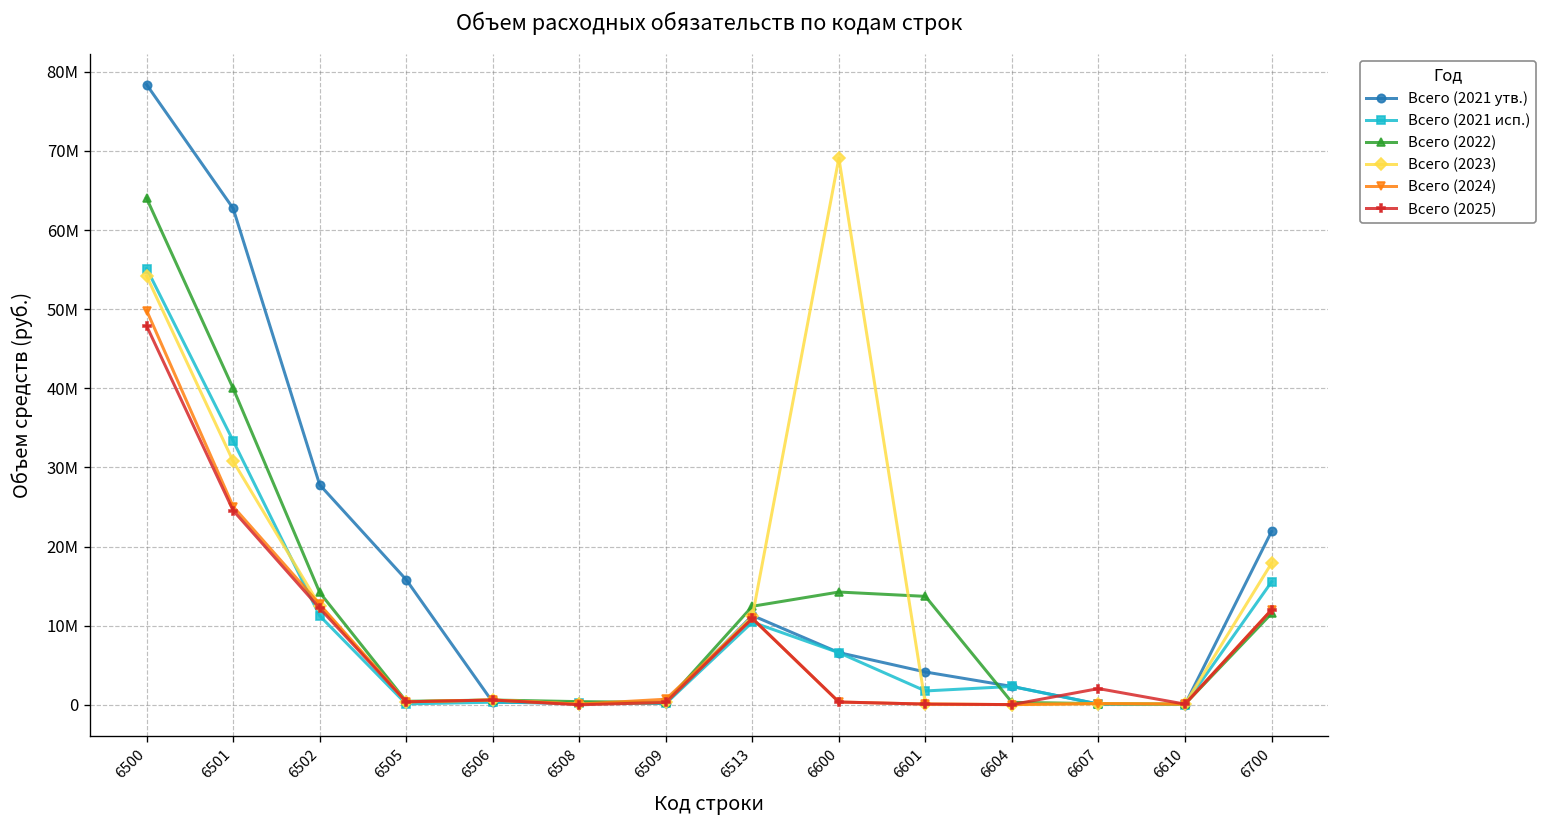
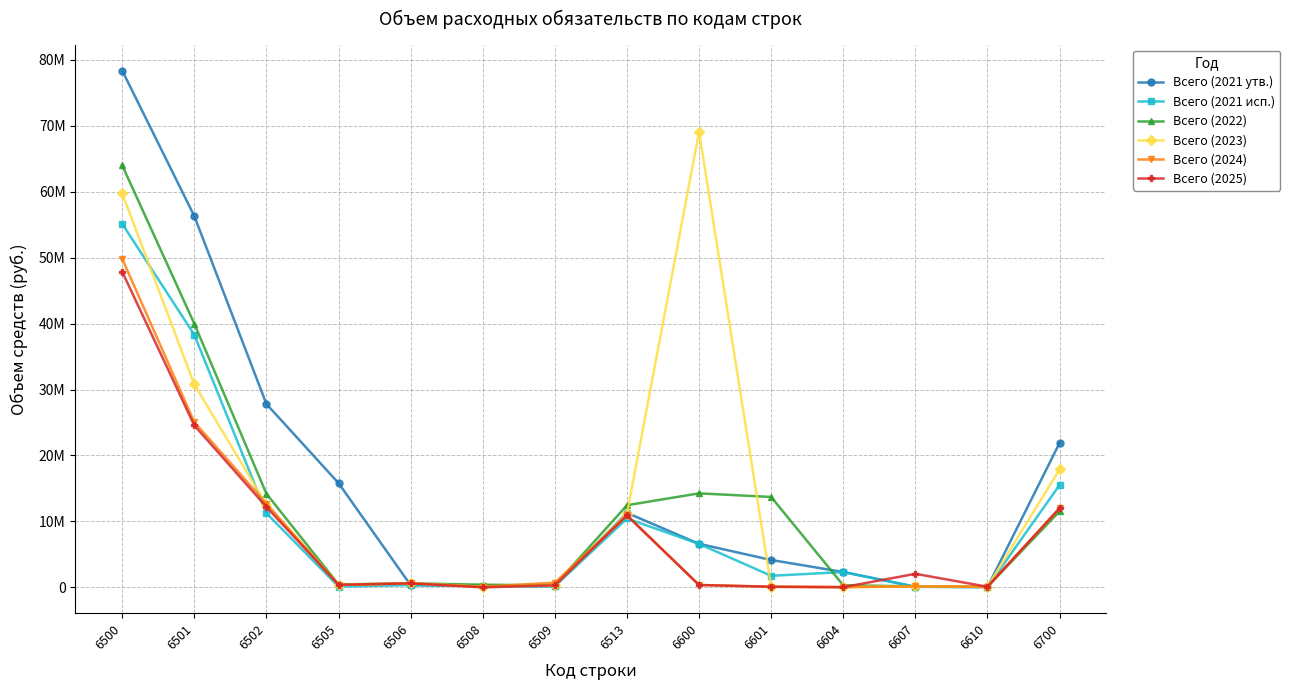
  {
    "Всего (2021 утв.)": {
      "6500": 78000000,
-     "6501": 63000000,
+     "6501": 56000000,
      "6502": 28000000,
      "6505": 16000000,
      "6601": 4000000,
      "6700": 22000000
    },
    "Всего (2021 исп.)": {
      "6500": 55000000,
-     "6501": 33000000,
+     "6501": 38000000,
      "6502": 11000000,
      "6513": 10000000,
      "6601": 2000000,
      "6700": 16000000
    },
    "Всего (2022)": {
      "6500": 64000000,
      "6501": 40000000,
      "6502": 14000000,
      "6513": 12000000,
      "6600": 14000000,
      "6601": 14000000,
      "6700": 12000000
    },
    "Всего (2023)": {
-     "6500": 54000000,
+     "6500": 60000000,
      "6501": 31000000,
      "6600": 69000000,
      "6700": 18000000
    },
    "Всего (2024)": {
      "6500": 50000000,
      "6501": 25000000,
      "6509": 1000000
    },
    "Всего (2025)": {
      "6500": 48000000,
      "6501": 25000000,
      "6607": 2000000
    }
  }
